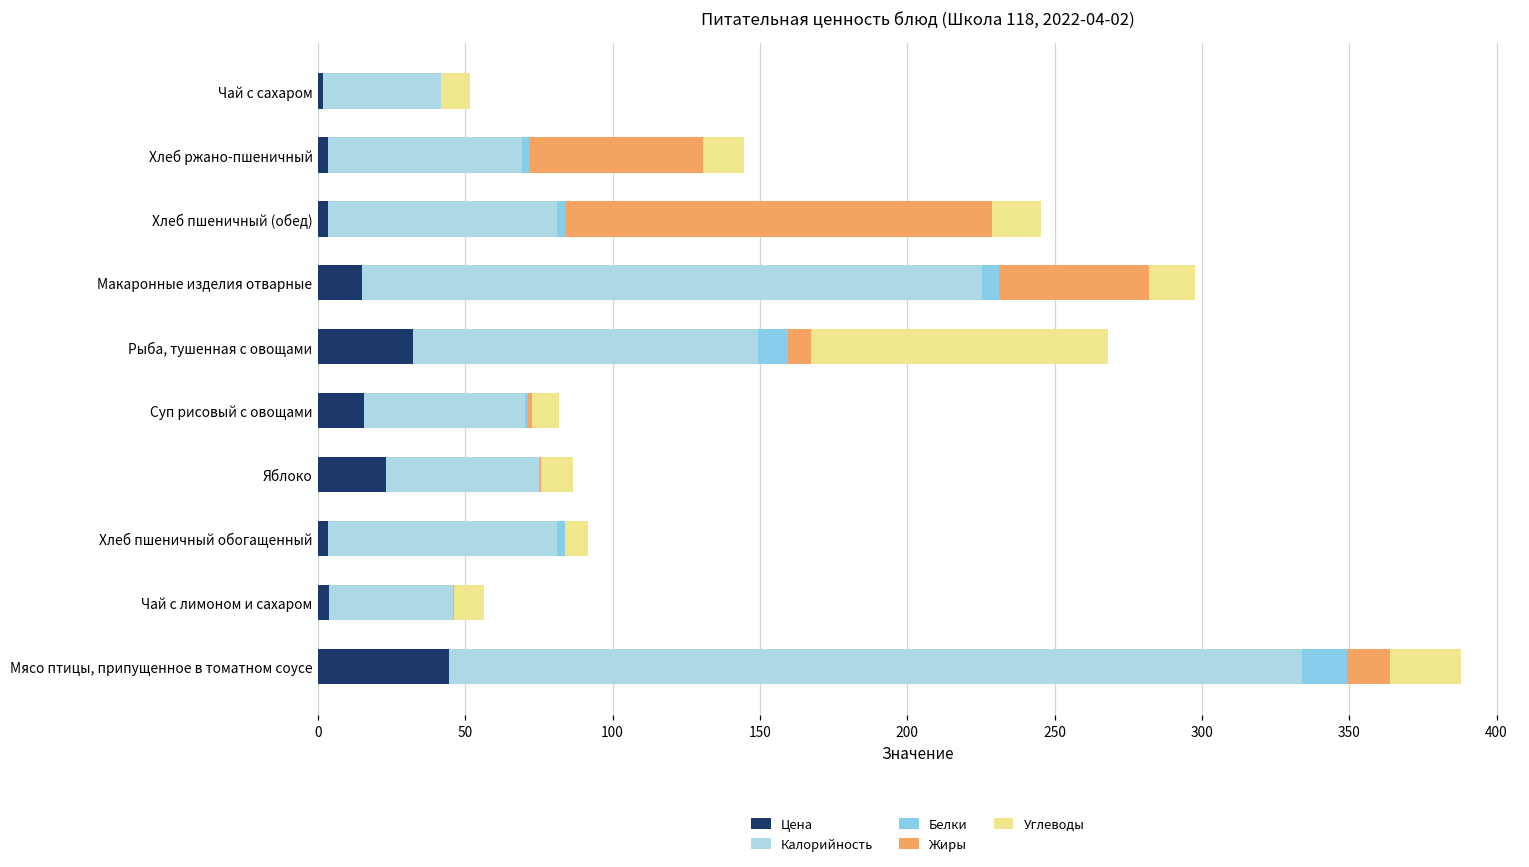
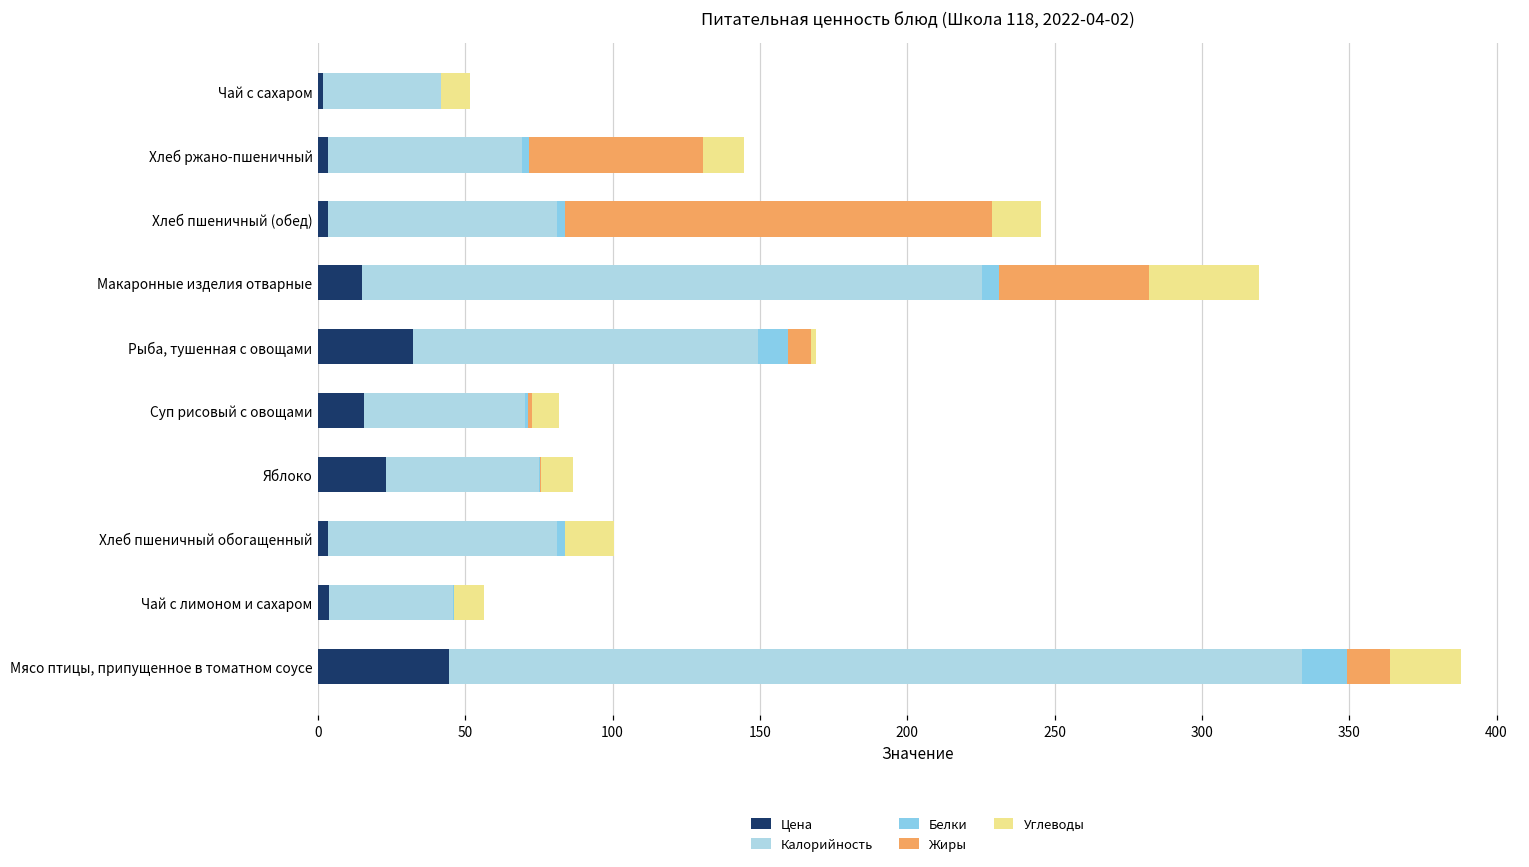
  {
    "Цена": {
      "Чай с сахаром": 2,
      "Хлеб ржано-пшеничный": 3,
      "Хлеб пшеничный (обед)": 3,
      "Макаронные изделия отварные": 15,
      "Рыба, тушенная с овощами": 32,
      "Суп рисовый с овощами": 16,
      "Яблоко": 23,
      "Хлеб пшеничный обогащенный": 3,
      "Чай с лимоном и сахаром": 4,
      "Мясо птицы, припущенное в томатном соусе": 44
    },
    "Жиры": {
      "Чай с сахаром": 0,
      "Хлеб ржано-пшеничный": 59,
      "Хлеб пшеничный (обед)": 145,
      "Макаронные изделия отварные": 51,
      "Рыба, тушенная с овощами": 8,
      "Суп рисовый с овощами": 1,
      "Мясо птицы, припущенное в томатном соусе": 15
    },
    "Углеводы": {
      "Чай с сахаром": 10,
      "Хлеб ржано-пшеничный": 14,
      "Хлеб пшеничный (обед)": 17,
-     "Макаронные изделия отварные": 15,
-     "Рыба, тушенная с овощами": 101,
+     "Макаронные изделия отварные": 37,
+     "Рыба, тушенная с овощами": 2,
      "Суп рисовый с овощами": 9,
      "Яблоко": 11,
-     "Хлеб пшеничный обогащенный": 8,
+     "Хлеб пшеничный обогащенный": 17,
      "Чай с лимоном и сахаром": 10,
      "Мясо птицы, припущенное в томатном соусе": 24
    }
  }
